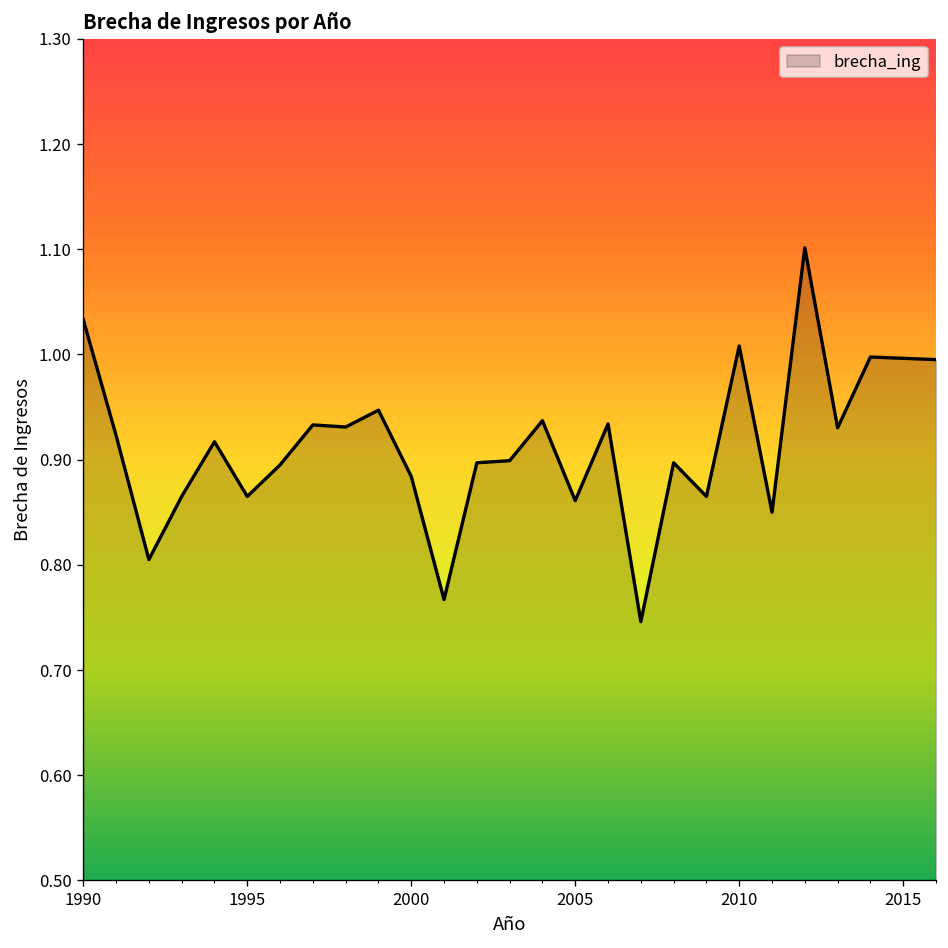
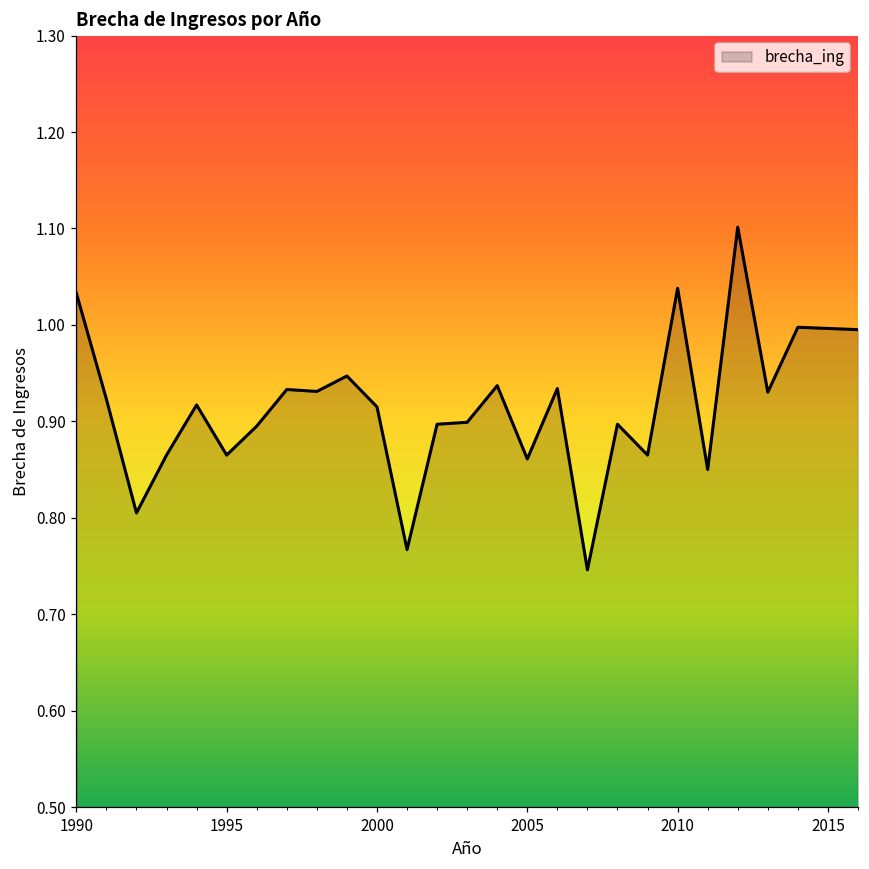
  {
    "1990": 1.03,
    "1995": 0.87,
-   "2000": 0.88,
+   "2000": 0.92,
    "2005": 0.86,
-   "2010": 1.01
+   "2010": 1.04
  }
